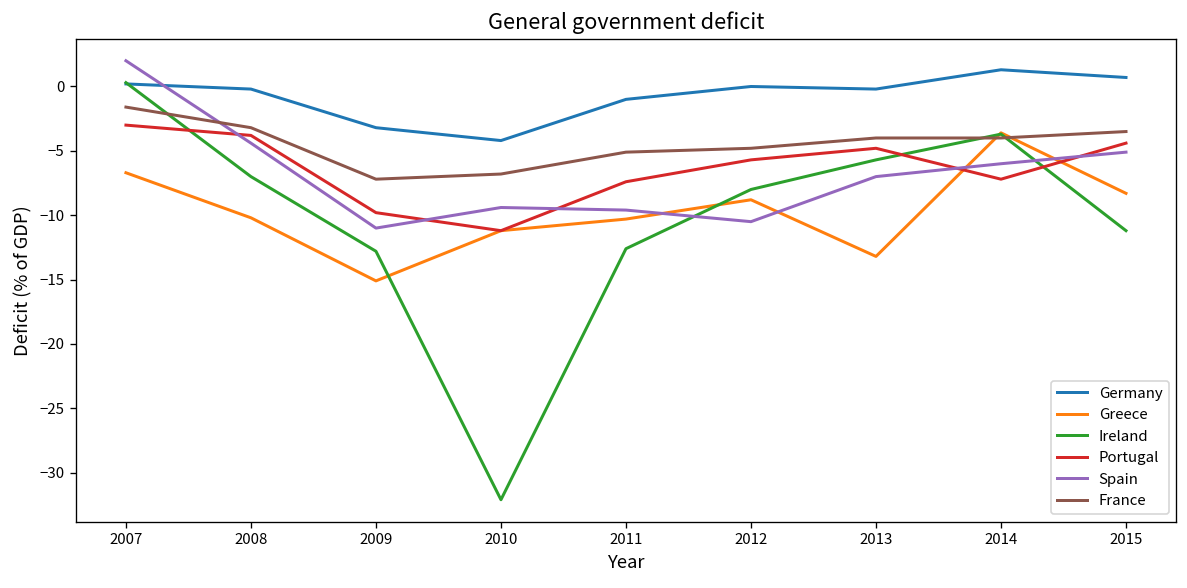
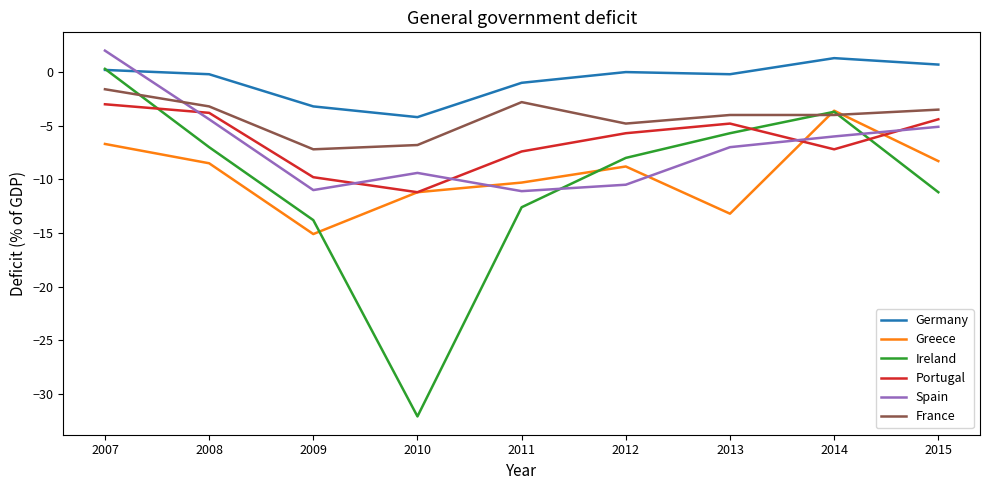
  {
    "Germany": {
      "2008": -0.2,
      "2009": -3.2,
      "2010": -4.2,
      "2011": -1.0,
      "2012": 0.0,
      "2013": -0.2,
      "2014": 1.3,
      "2015": 0.7
    },
    "Greece": {
      "2007": -6.7,
-     "2008": -10.2,
+     "2008": -8.5,
      "2009": -15.1,
      "2011": -10.3,
      "2012": -8.8,
      "2013": -13.2,
      "2015": -8.3
    },
    "Ireland": {
      "2008": -7.0,
-     "2009": -12.8,
+     "2009": -13.8,
      "2010": -32.1,
      "2011": -12.6,
      "2012": -8.0,
      "2013": -5.7,
      "2015": -11.2
    },
    "Portugal": {
      "2007": -3.0,
      "2008": -3.8,
      "2009": -9.8,
      "2011": -7.4,
      "2012": -5.7,
      "2013": -4.8,
      "2014": -7.2,
      "2015": -4.4
    },
    "Spain": {
      "2007": 2.0,
      "2008": -4.4,
      "2009": -11.0,
      "2010": -9.4,
-     "2011": -9.6,
+     "2011": -11.1,
      "2012": -10.5,
      "2013": -7.0,
      "2014": -6.0,
      "2015": -5.1
    },
    "France": {
      "2007": -1.6,
      "2008": -3.2,
      "2009": -7.2,
      "2010": -6.8,
-     "2011": -5.1,
+     "2011": -2.8,
      "2012": -4.8,
      "2013": -4.0,
      "2014": -4.0,
      "2015": -3.5
    }
  }
